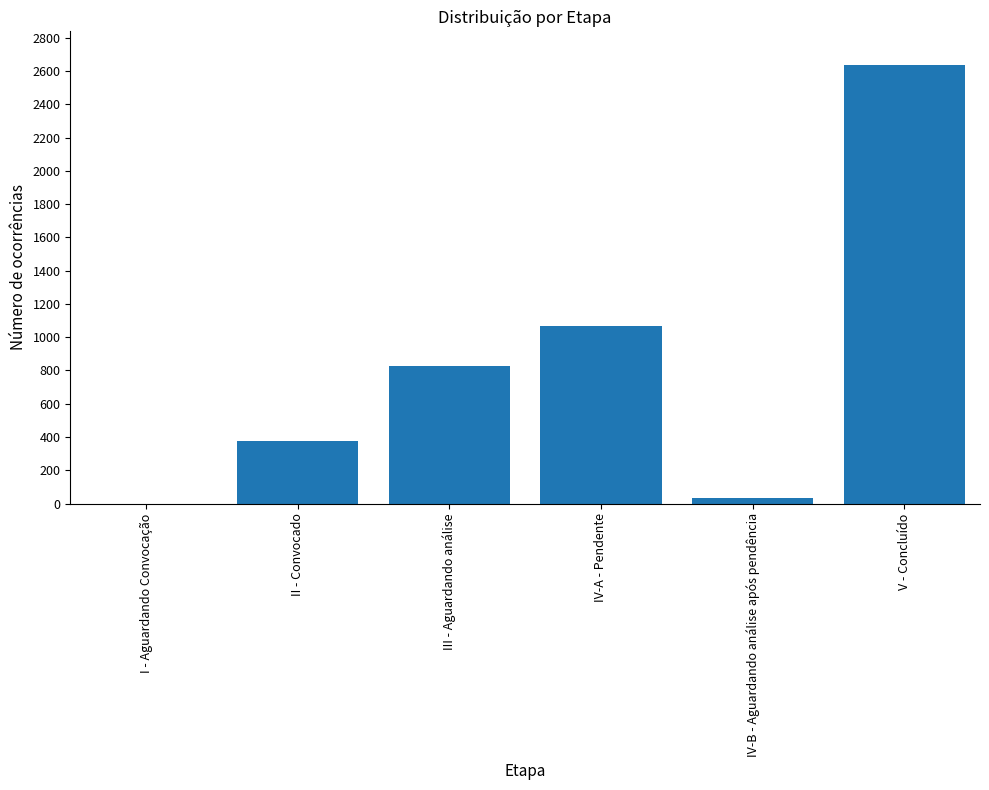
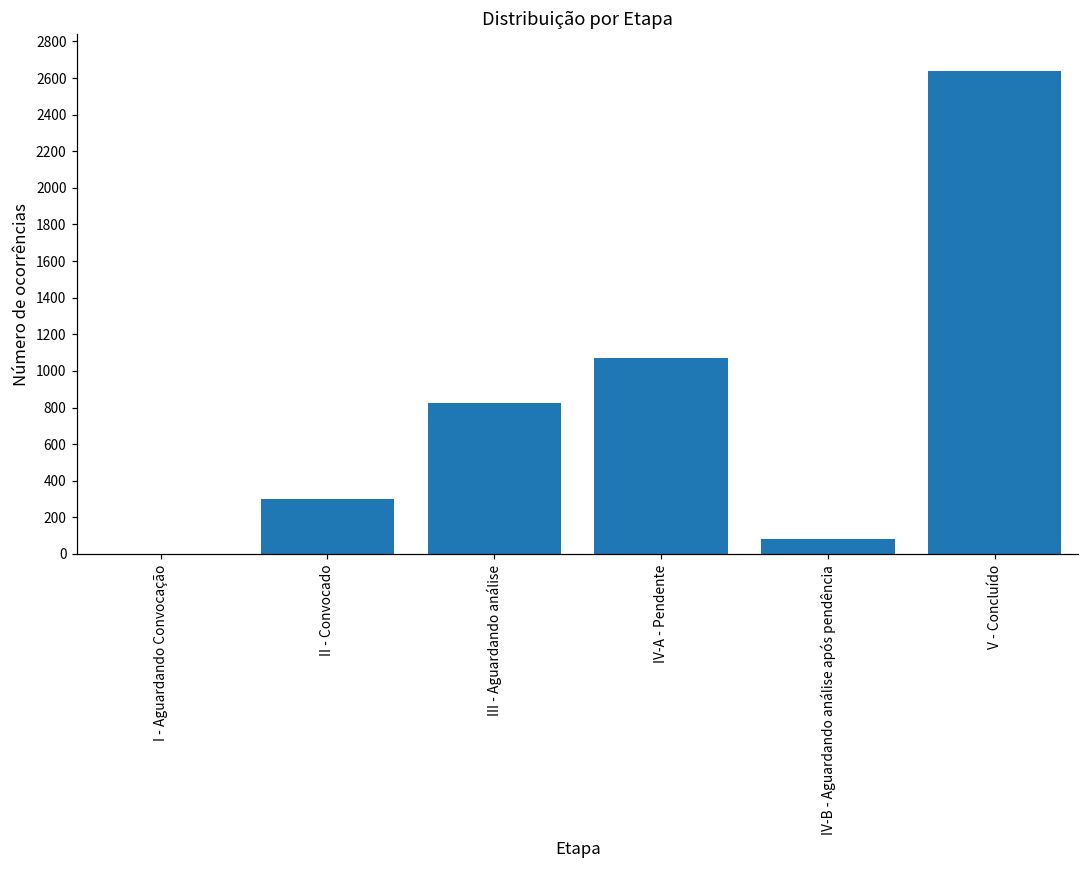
  {
    "I - Aguardando Convocação": 0,
-   "II - Convocado": 380,
+   "II - Convocado": 300,
    "III - Aguardando análise": 830,
    "IV-A - Pendente": 1070,
-   "IV-B - Aguardando análise após pendência": 30,
+   "IV-B - Aguardando análise após pendência": 80,
    "V - Concluído": 2640
  }
